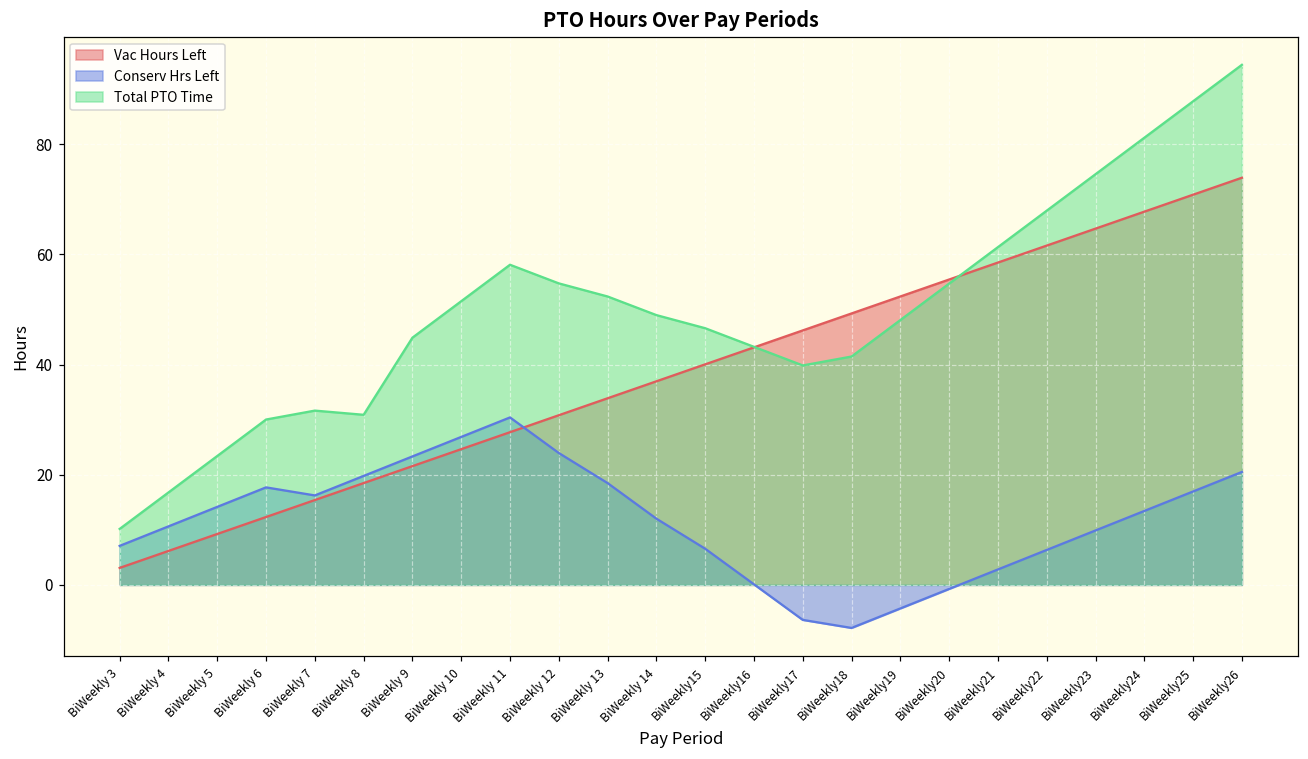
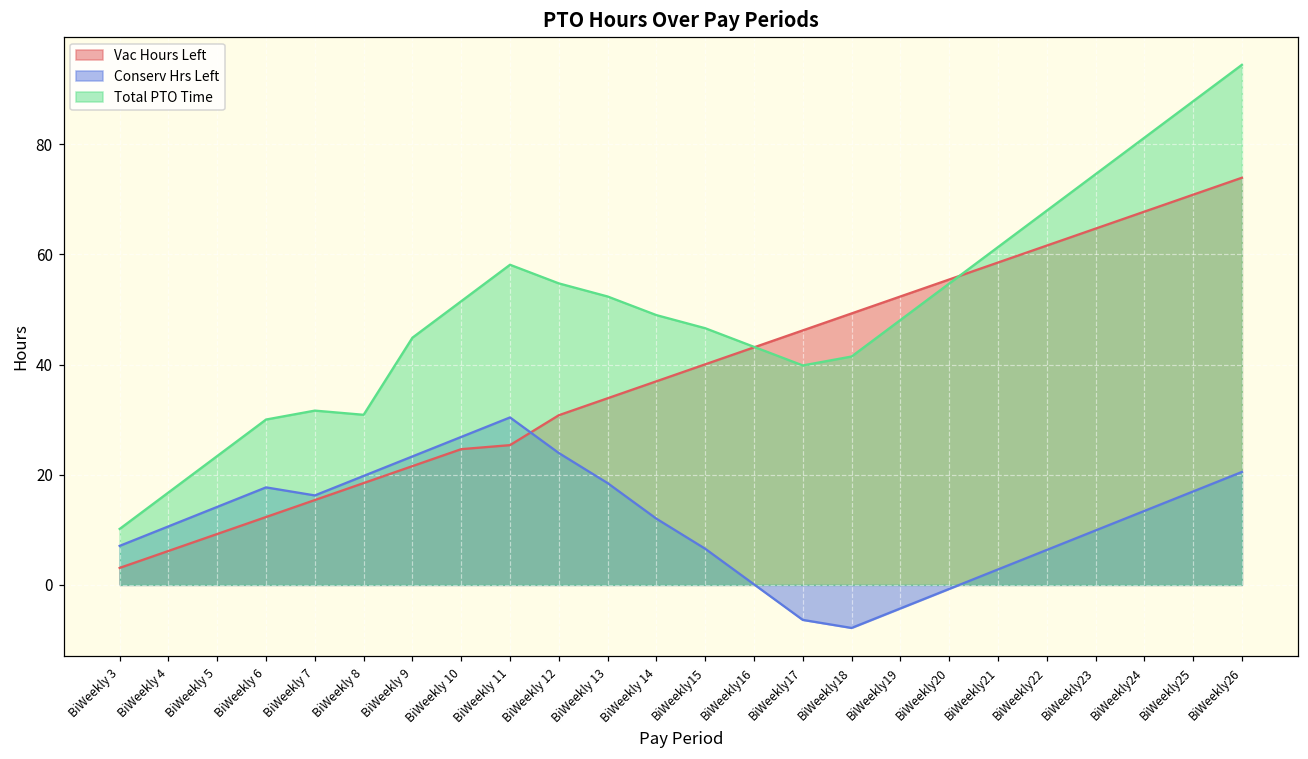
  {
    "Vac Hours Left": {
      "BiWeekly 3": 3,
      "BiWeekly 4": 6,
      "BiWeekly 5": 9,
      "BiWeekly 6": 12,
      "BiWeekly 7": 15,
      "BiWeekly 8": 18,
      "BiWeekly 9": 22,
      "BiWeekly 10": 25,
-     "BiWeekly 11": 28,
+     "BiWeekly 11": 25,
      "BiWeekly 12": 31,
      "BiWeekly 13": 34,
      "BiWeekly 14": 37,
      "BiWeekly15": 40,
      "BiWeekly17": 46,
      "BiWeekly18": 49,
      "BiWeekly19": 52,
      "BiWeekly20": 55,
      "BiWeekly21": 59,
      "BiWeekly22": 62,
      "BiWeekly23": 65,
      "BiWeekly24": 68,
      "BiWeekly25": 71,
      "BiWeekly26": 74
    },
    "Total PTO Time": {
      "BiWeekly 3": 10,
      "BiWeekly 4": 17,
      "BiWeekly 5": 23,
      "BiWeekly 6": 30,
      "BiWeekly 7": 32,
      "BiWeekly 8": 31,
      "BiWeekly 9": 45,
      "BiWeekly 10": 52,
      "BiWeekly 11": 58,
      "BiWeekly 12": 55,
      "BiWeekly 13": 52,
      "BiWeekly 14": 49,
      "BiWeekly15": 47,
      "BiWeekly17": 40,
      "BiWeekly18": 41,
      "BiWeekly19": 48,
      "BiWeekly20": 55,
      "BiWeekly21": 61,
      "BiWeekly22": 68,
      "BiWeekly23": 75,
      "BiWeekly24": 81,
      "BiWeekly25": 88,
      "BiWeekly26": 94
    }
  }
